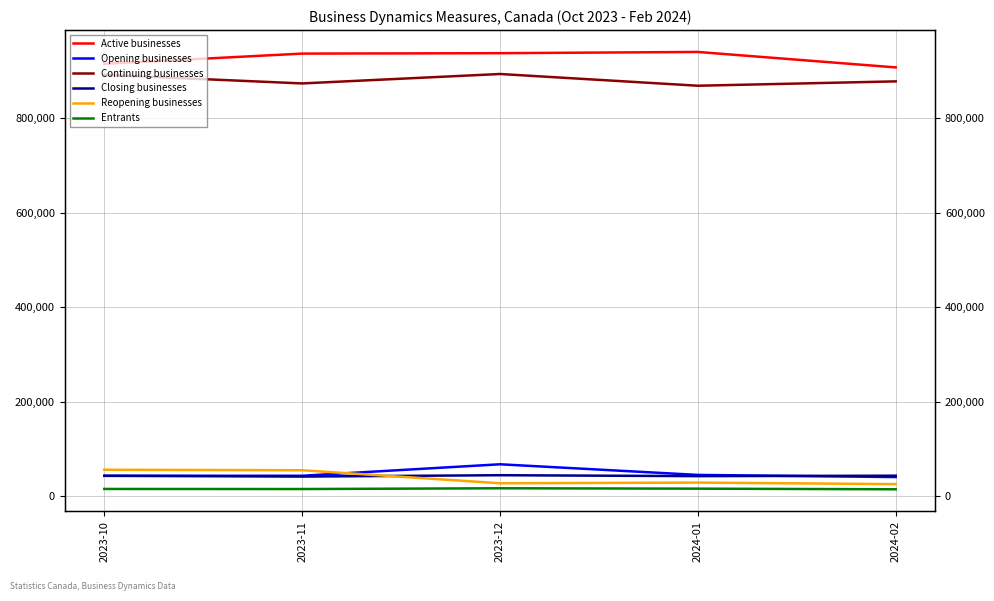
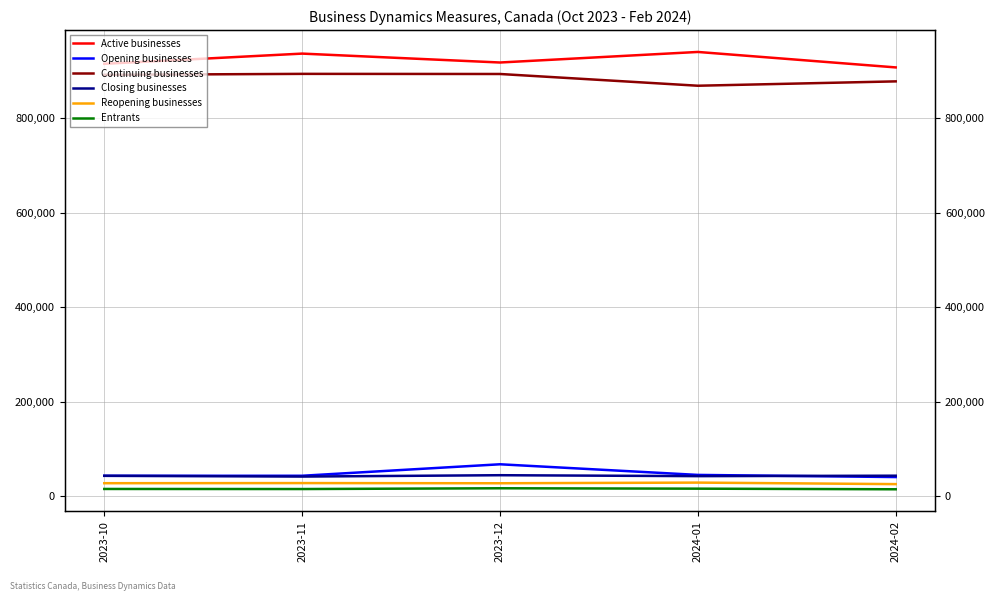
  {
    "Active businesses": {
      "2023-11": "940,000",
-     "2023-12": "940,000",
+     "2023-12": "920,000",
      "2024-01": "940,000",
      "2024-02": "910,000"
    },
    "Opening businesses": {
      "2023-12": "70,000"
    },
    "Continuing businesses": {
-     "2023-11": "870,000",
+     "2023-11": "890,000",
      "2023-12": "890,000",
      "2024-01": "870,000",
      "2024-02": "880,000"
    },
    "Closing businesses": {
      "2023-12": "40,000"
    },
    "Reopening businesses": {
-     "2023-10": "60,000",
-     "2023-11": "60,000",
+     "2023-10": "30,000",
+     "2023-11": "30,000",
      "2023-12": "30,000",
      "2024-01": "30,000",
      "2024-02": "30,000"
    },
    "Entrants": {
      "2023-10": "20,000",
      "2023-11": "20,000",
      "2023-12": "20,000",
      "2024-01": "20,000",
      "2024-02": "10,000"
    }
  }
